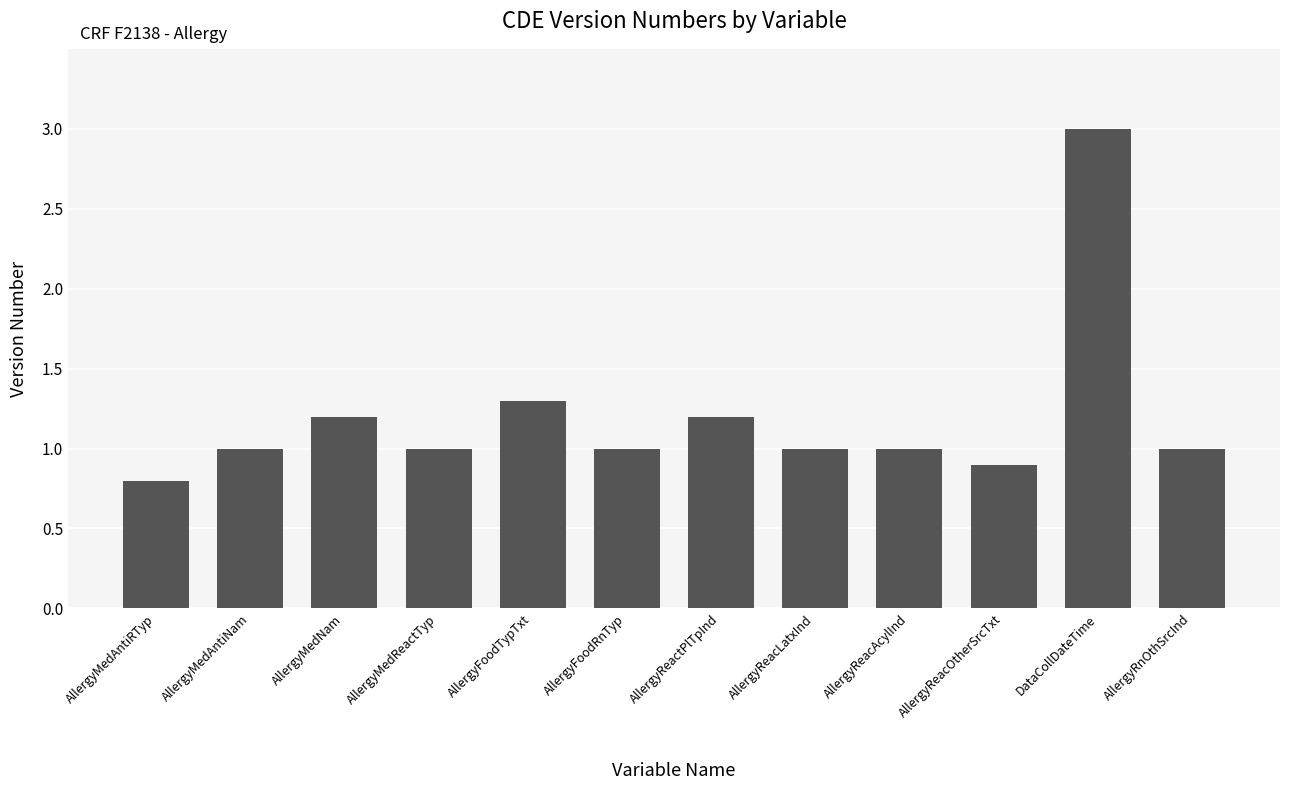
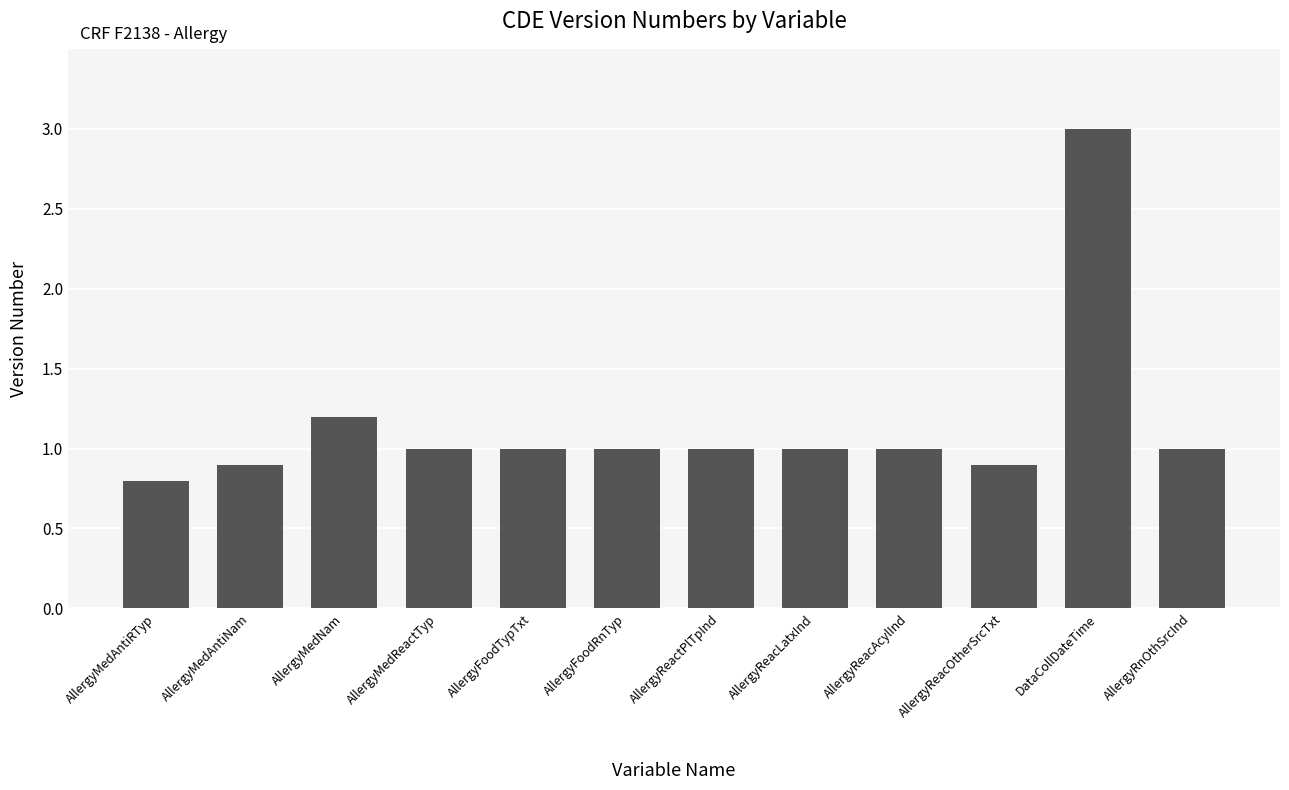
  {
    "AllergyMedAntiRTyp": 0.8,
-   "AllergyMedAntiNam": 1.0,
+   "AllergyMedAntiNam": 0.9,
    "AllergyMedNam": 1.2,
    "AllergyMedReactTyp": 1.0,
-   "AllergyFoodTypTxt": 1.3,
+   "AllergyFoodTypTxt": 1.0,
    "AllergyFoodRnTyp": 1.0,
-   "AllergyReactPlTpInd": 1.2,
+   "AllergyReactPlTpInd": 1.0,
    "AllergyReacLatxInd": 1.0,
    "AllergyReacAcylInd": 1.0,
    "AllergyReacOtherSrcTxt": 0.9,
    "DataCollDateTime": 3.0,
    "AllergyRnOthSrcInd": 1.0
  }
